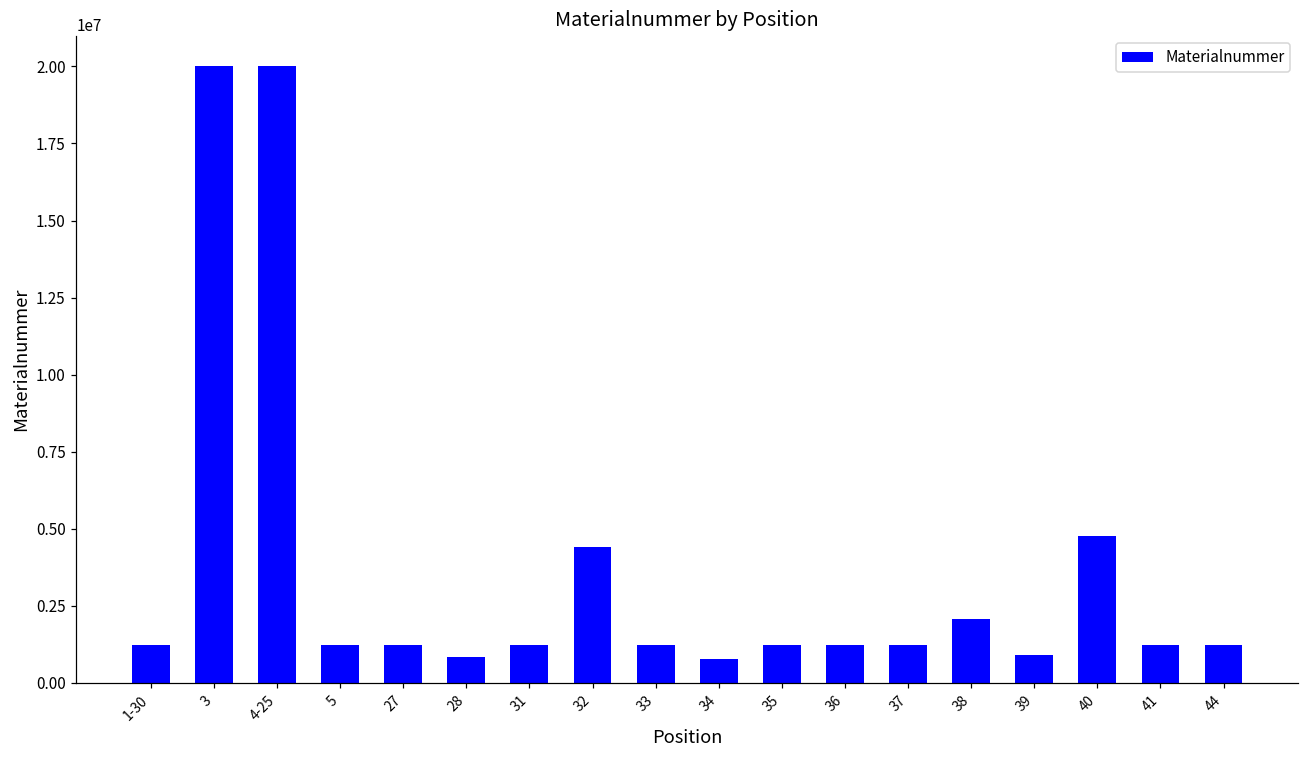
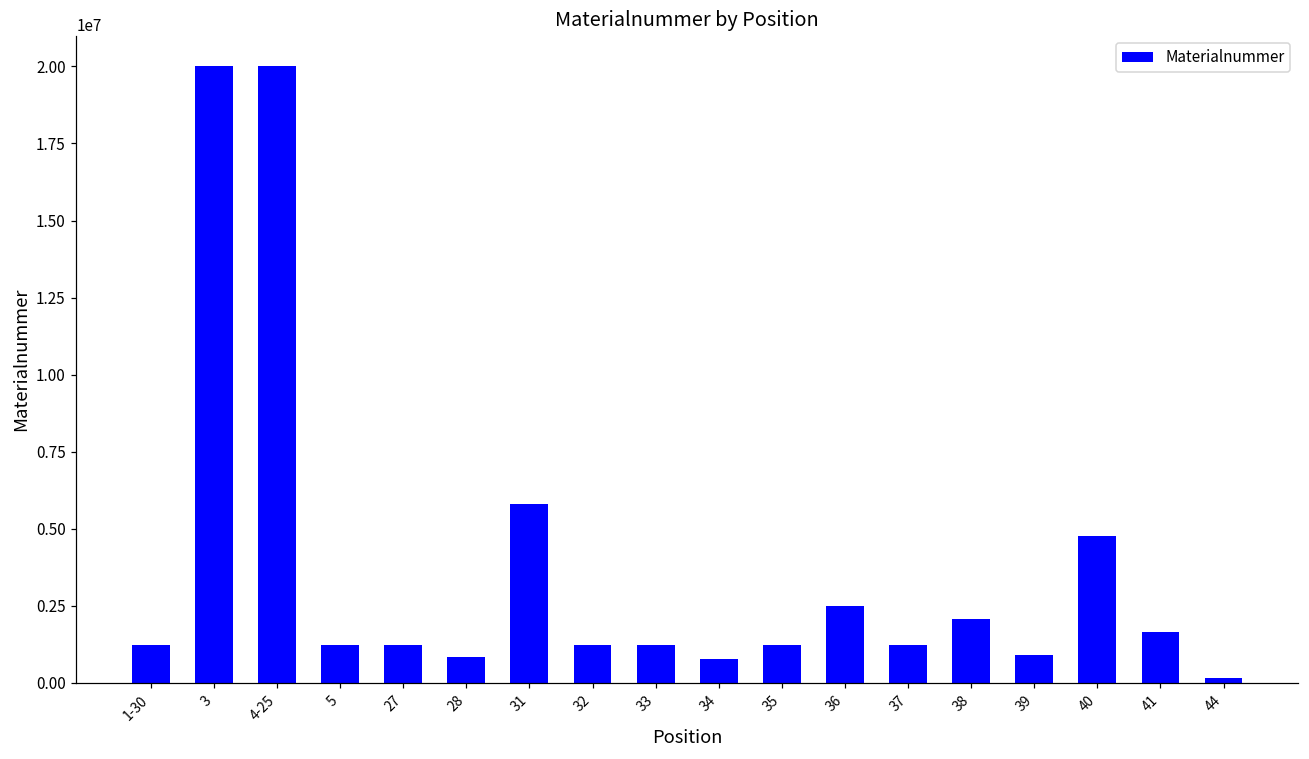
  {
    "1-30": 1200000,
    "3": 20000000,
    "4-25": 20000000,
    "5": 1200000,
    "27": 1200000,
    "28": 800000,
-   "31": 1200000,
-   "32": 4400000,
+   "31": 5800000,
+   "32": 1200000,
    "33": 1200000,
    "34": 800000,
    "35": 1200000,
-   "36": 1200000,
+   "36": 2500000,
    "37": 1200000,
    "38": 2100000,
    "39": 900000,
    "40": 4800000,
-   "41": 1200000,
-   "44": 1200000
+   "41": 1700000,
+   "44": 100000
  }
